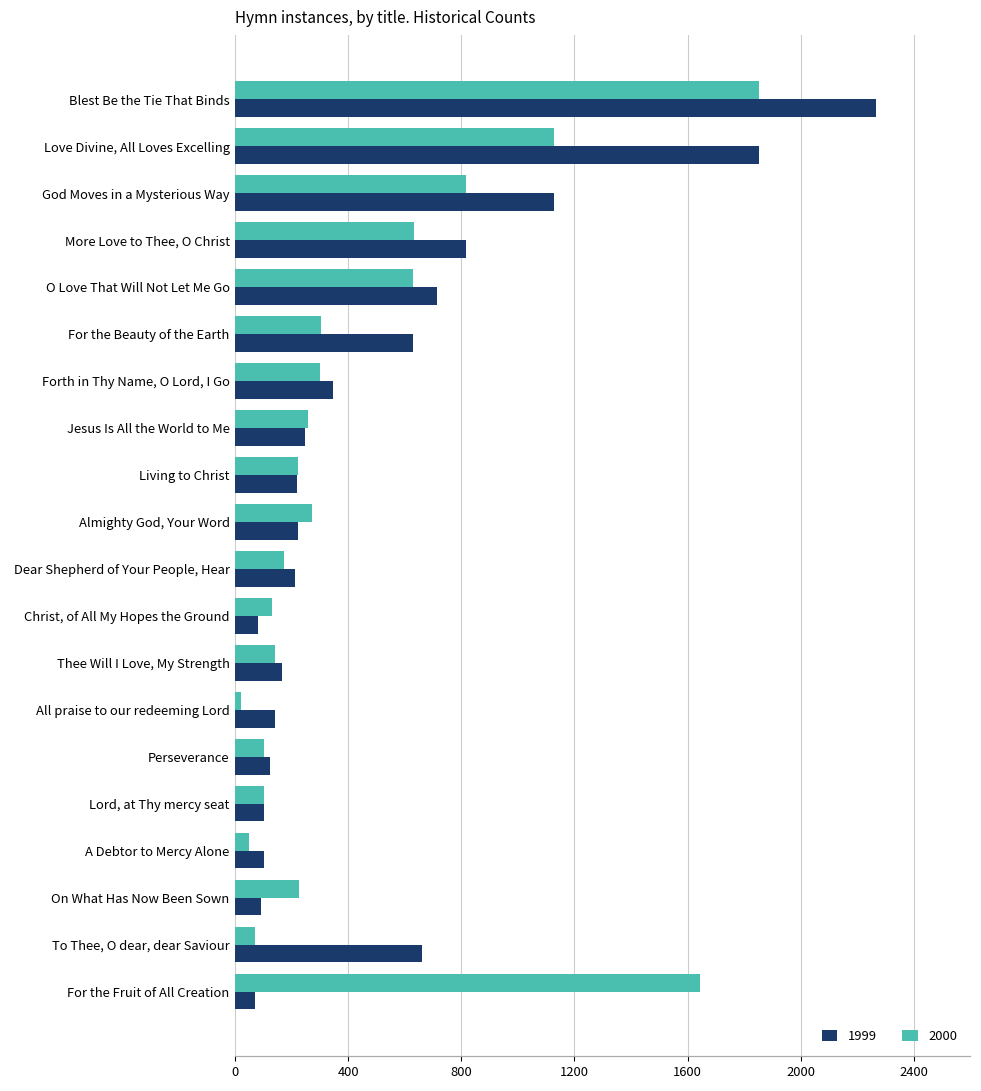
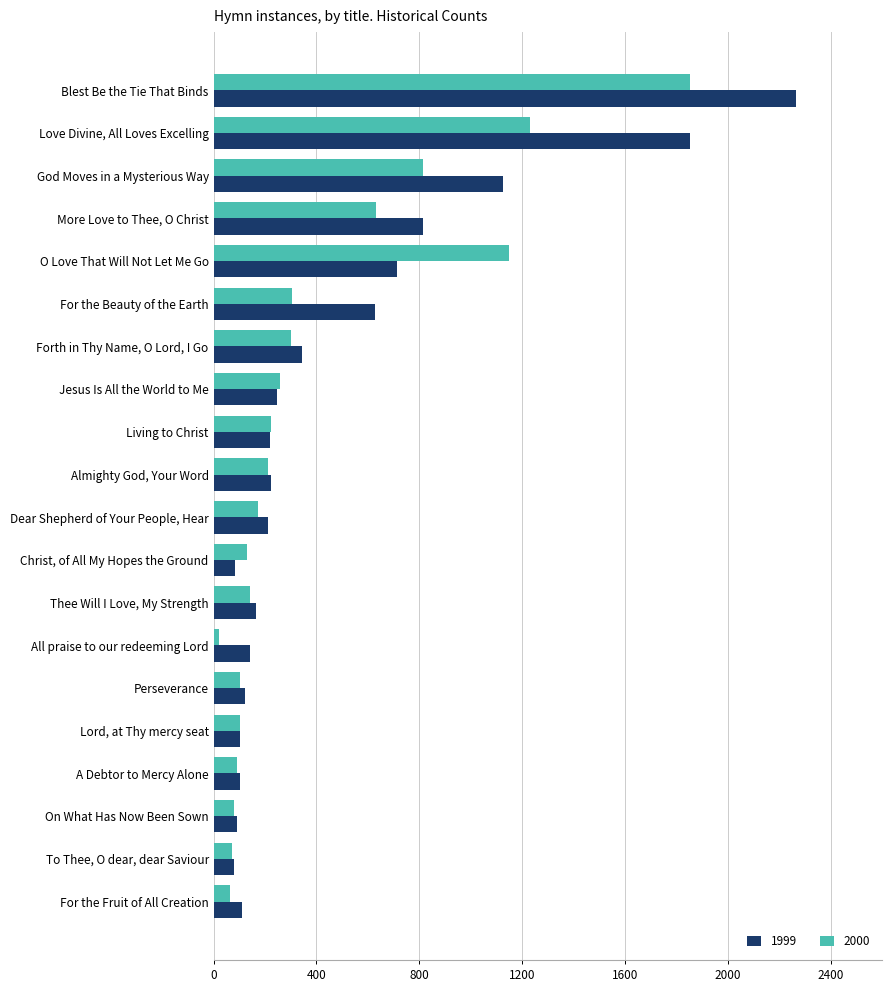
  {
    "1999": {
      "Blest Be the Tie That Binds": 2270,
      "Love Divine, All Loves Excelling": 1850,
      "God Moves in a Mysterious Way": 1130,
      "More Love to Thee, O Christ": 820,
      "O Love That Will Not Let Me Go": 720,
      "For the Beauty of the Earth": 630,
      "Forth in Thy Name, O Lord, I Go": 350,
      "Jesus Is All the World to Me": 250,
      "Living to Christ": 220,
      "Almighty God, Your Word": 220,
      "Dear Shepherd of Your People, Hear": 210,
      "Christ, of All My Hopes the Ground": 80,
      "Thee Will I Love, My Strength": 170,
      "All praise to our redeeming Lord": 140,
      "Perseverance": 120,
      "Lord, at Thy mercy seat": 100,
      "A Debtor to Mercy Alone": 100,
      "On What Has Now Been Sown": 90,
-     "To Thee, O dear, dear Saviour": 660,
-     "For the Fruit of All Creation": 70
+     "To Thee, O dear, dear Saviour": 80,
+     "For the Fruit of All Creation": 110
    },
    "2000": {
      "Blest Be the Tie That Binds": 1850,
-     "Love Divine, All Loves Excelling": 1130,
+     "Love Divine, All Loves Excelling": 1230,
      "God Moves in a Mysterious Way": 820,
      "More Love to Thee, O Christ": 630,
-     "O Love That Will Not Let Me Go": 630,
+     "O Love That Will Not Let Me Go": 1150,
      "For the Beauty of the Earth": 300,
      "Forth in Thy Name, O Lord, I Go": 300,
      "Jesus Is All the World to Me": 260,
      "Living to Christ": 220,
-     "Almighty God, Your Word": 270,
+     "Almighty God, Your Word": 210,
      "Dear Shepherd of Your People, Hear": 170,
      "Christ, of All My Hopes the Ground": 130,
      "Thee Will I Love, My Strength": 140,
      "All praise to our redeeming Lord": 20,
      "Perseverance": 100,
      "Lord, at Thy mercy seat": 100,
-     "A Debtor to Mercy Alone": 50,
-     "On What Has Now Been Sown": 230,
+     "A Debtor to Mercy Alone": 90,
+     "On What Has Now Been Sown": 80,
      "To Thee, O dear, dear Saviour": 70,
-     "For the Fruit of All Creation": 1650
+     "For the Fruit of All Creation": 60
    }
  }
